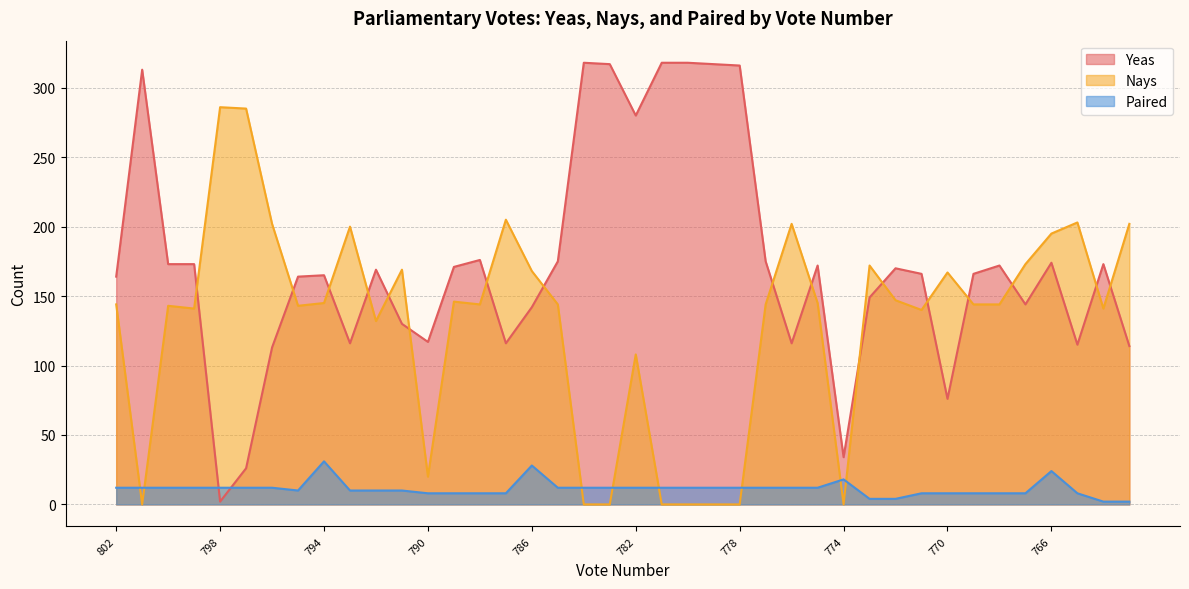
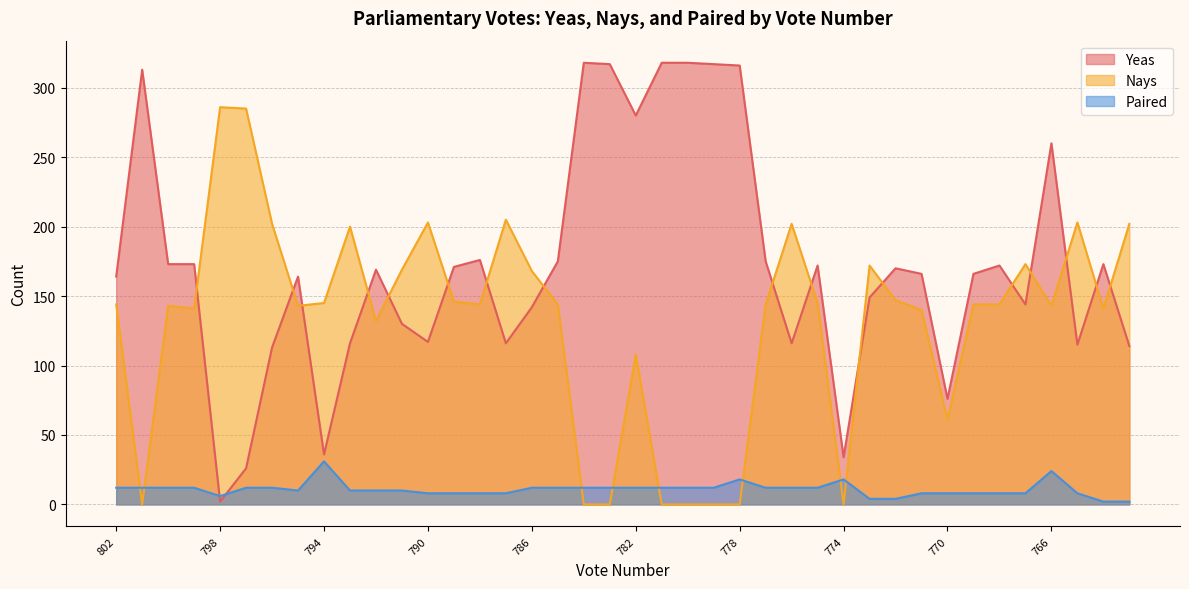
  {
    "Yeas": {
      "802": 164,
      "798": 2,
-     "794": 165,
+     "794": 36,
      "790": 117,
      "786": 142,
      "782": 280,
      "778": 316,
      "774": 34,
      "770": 76,
-     "766": 174
+     "766": 260
    },
    "Nays": {
      "802": 144,
      "798": 286,
      "794": 145,
-     "790": 20,
+     "790": 203,
      "786": 168,
      "782": 108,
      "778": 0,
      "774": 0,
-     "770": 167,
-     "766": 195
+     "770": 61,
+     "766": 143
    },
    "Paired": {
      "802": 12,
-     "798": 12,
+     "798": 6,
      "794": 31,
      "790": 8,
-     "786": 28,
+     "786": 12,
      "782": 12,
-     "778": 12,
+     "778": 18,
      "774": 18,
      "770": 8,
      "766": 24
    }
  }
